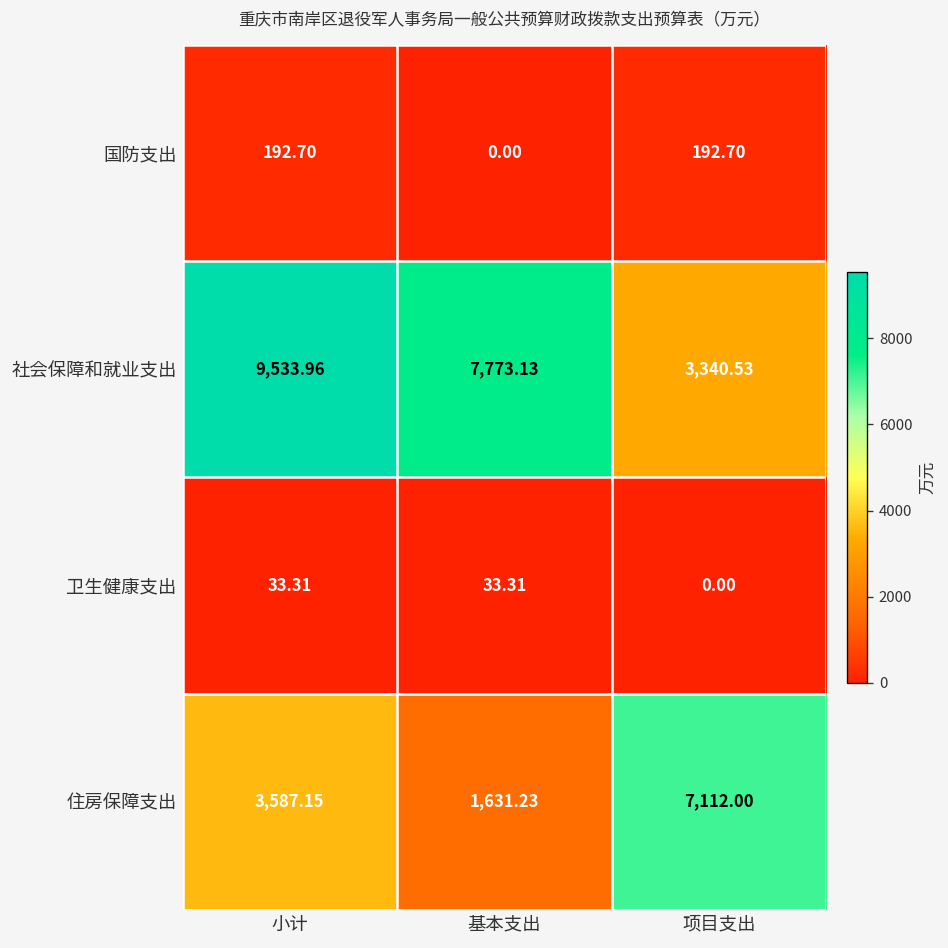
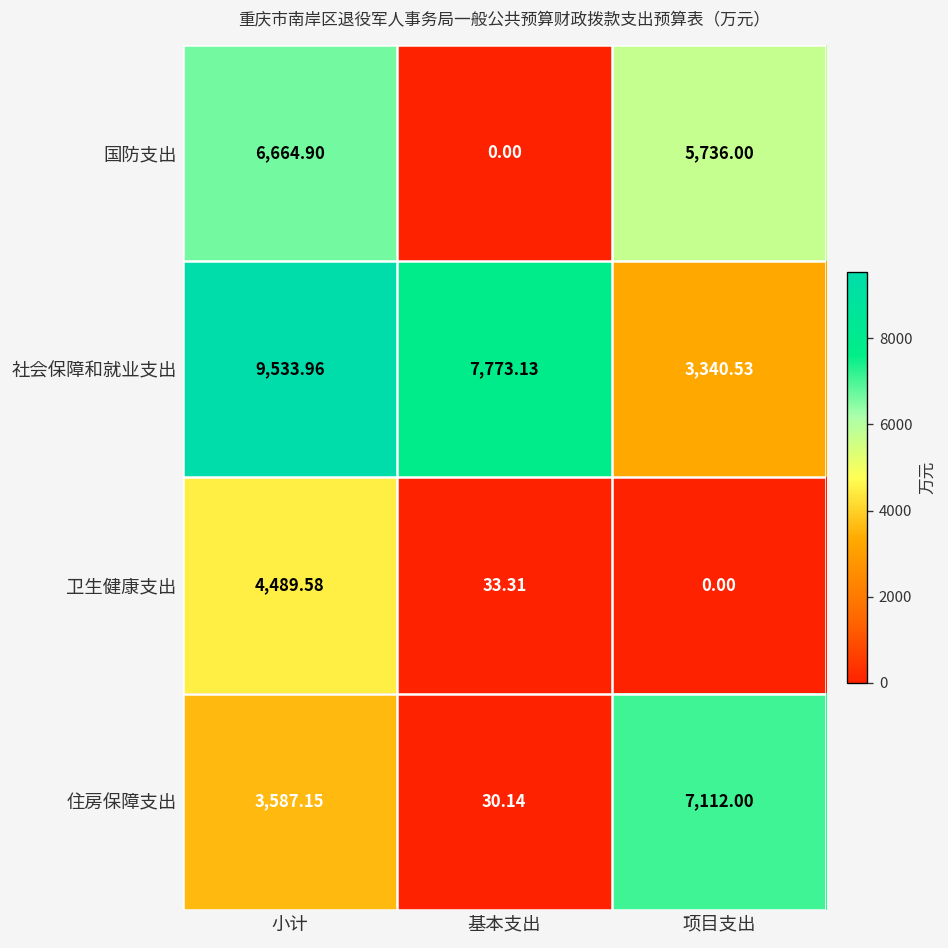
  {
    "国防支出": {
-     "小计": "192.70",
+     "小计": "6,664.90",
      "基本支出": "0.00",
-     "项目支出": "192.70"
+     "项目支出": "5,736.00"
    },
    "社会保障和就业支出": {
      "小计": "9,533.96",
      "基本支出": "7,773.13",
      "项目支出": "3,340.53"
    },
    "卫生健康支出": {
-     "小计": "33.31",
+     "小计": "4,489.58",
      "基本支出": "33.31",
      "项目支出": "0.00"
    },
    "住房保障支出": {
      "小计": "3,587.15",
-     "基本支出": "1,631.23",
+     "基本支出": "30.14",
      "项目支出": "7,112.00"
    }
  }
